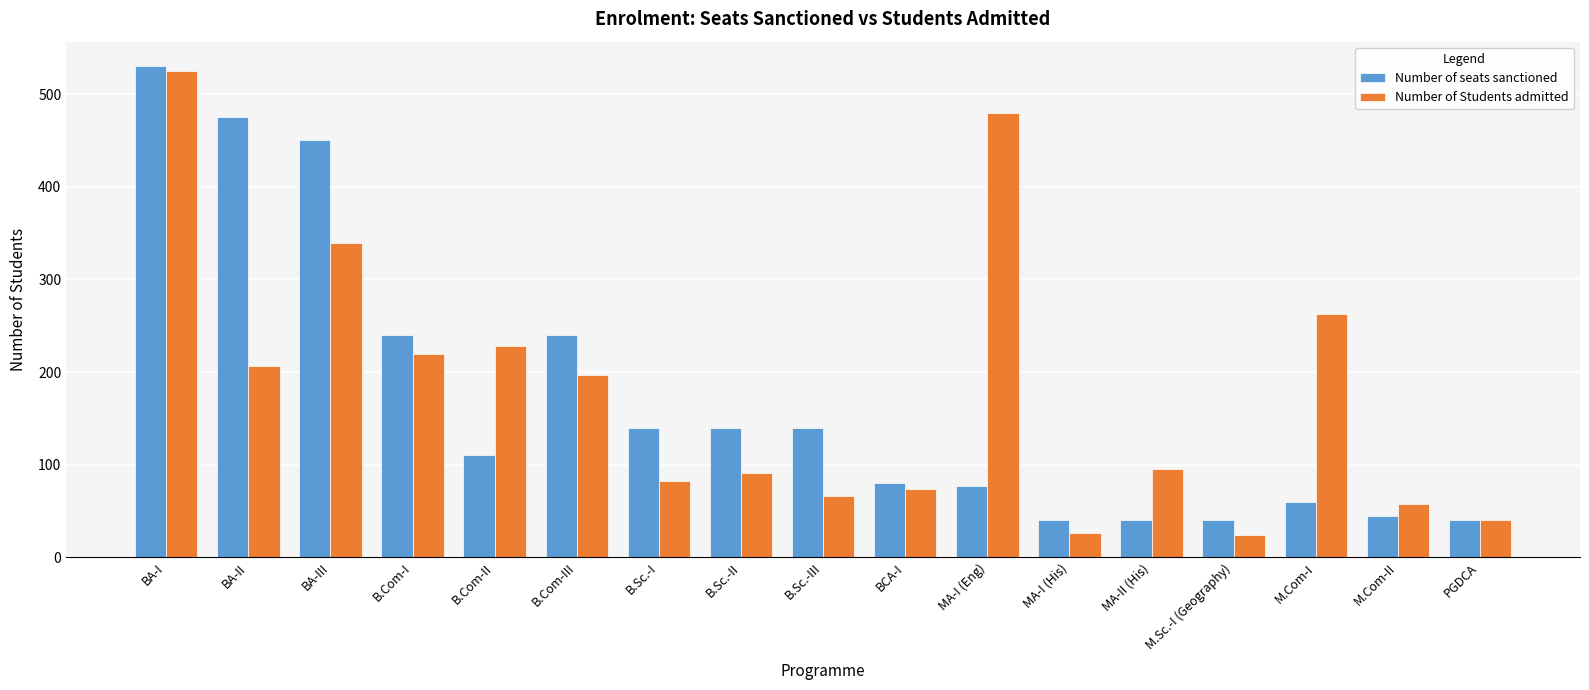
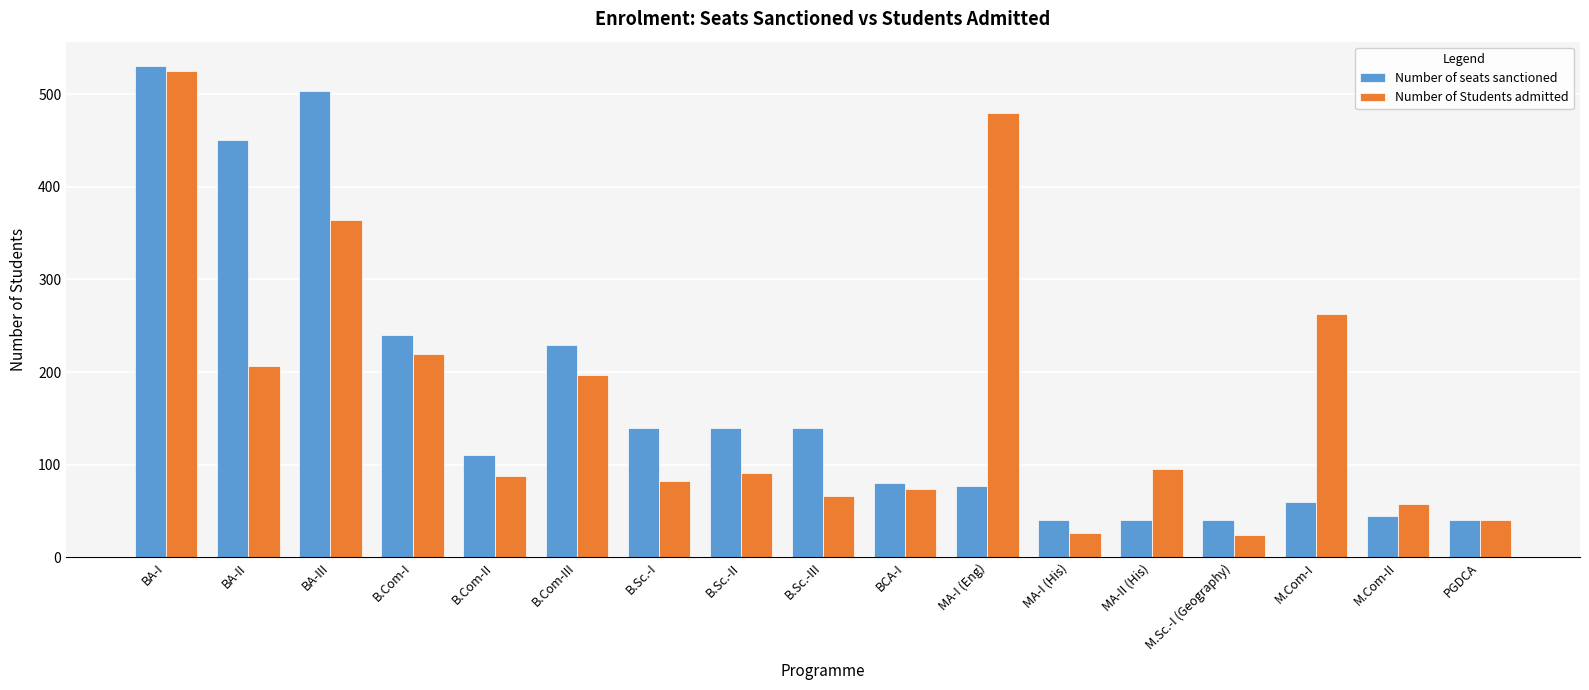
  {
    "Number of seats sanctioned": {
      "BA-I": 530,
-     "BA-II": 480,
-     "BA-III": 450,
+     "BA-II": 450,
+     "BA-III": 500,
      "B.Com-I": 240,
      "B.Com-II": 110,
-     "B.Com-III": 240,
+     "B.Com-III": 230,
      "B.Sc.-I": 140,
      "B.Sc.-II": 140,
      "B.Sc.-III": 140,
      "BCA-I": 80,
      "MA-I (Eng)": 80,
      "MA-I (His)": 40,
      "MA-II (His)": 40,
      "M.Sc.-I (Geography)": 40,
      "M.Com-I": 60,
      "M.Com-II": 50,
      "PGDCA": 40
    },
    "Number of Students admitted": {
      "BA-I": 530,
      "BA-II": 210,
-     "BA-III": 340,
+     "BA-III": 360,
      "B.Com-I": 220,
-     "B.Com-II": 230,
+     "B.Com-II": 90,
      "B.Com-III": 200,
      "B.Sc.-I": 80,
      "B.Sc.-II": 90,
      "B.Sc.-III": 70,
      "BCA-I": 70,
      "MA-I (Eng)": 480,
      "MA-I (His)": 30,
      "MA-II (His)": 100,
      "M.Sc.-I (Geography)": 20,
      "M.Com-I": 260,
      "M.Com-II": 60,
      "PGDCA": 40
    }
  }
